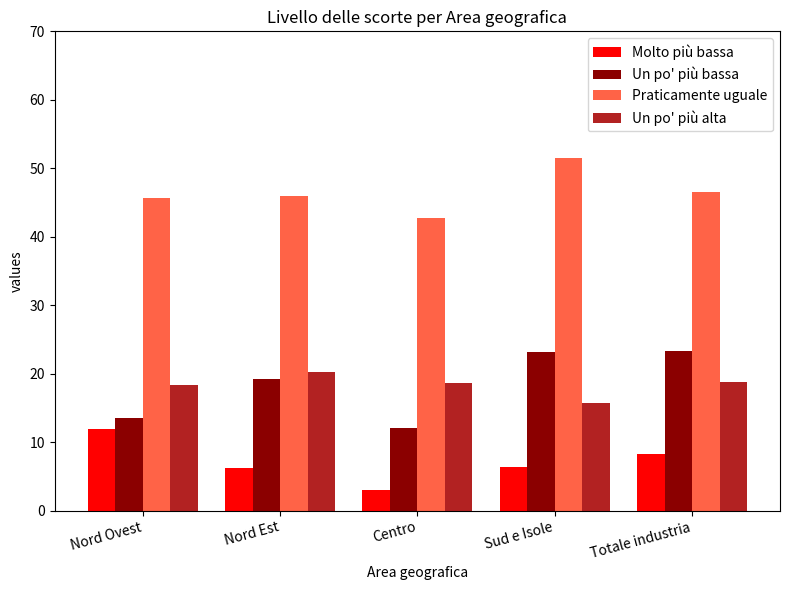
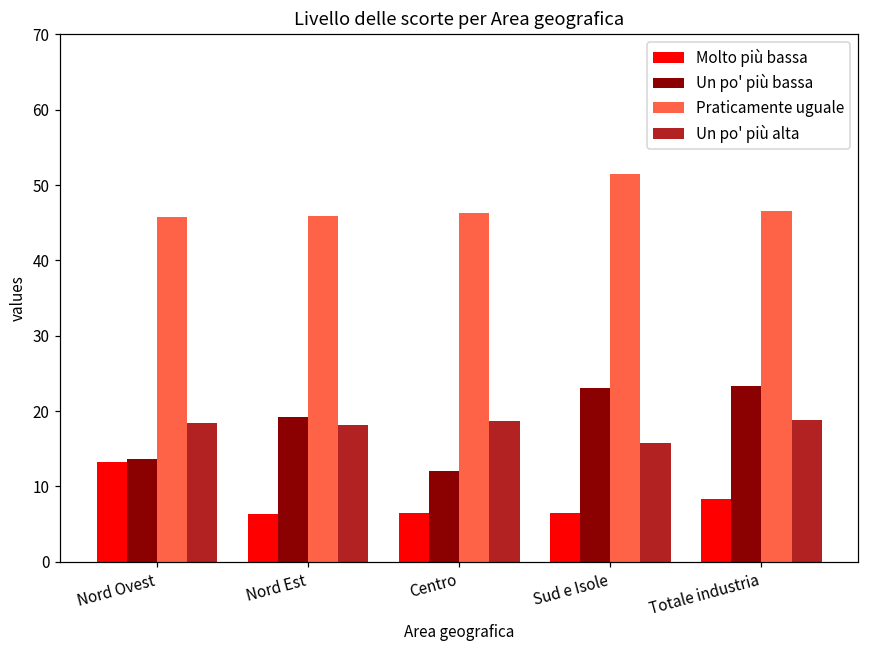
  {
    "Molto più bassa": {
-     "Nord Ovest": 12,
+     "Nord Ovest": 13,
      "Nord Est": 6,
-     "Centro": 3,
+     "Centro": 7,
      "Sud e Isole": 6,
      "Totale industria": 8
    },
    "Un po' più bassa": {
      "Nord Ovest": 14,
      "Nord Est": 19,
      "Centro": 12,
      "Sud e Isole": 23,
      "Totale industria": 23
    },
    "Praticamente uguale": {
      "Nord Ovest": 46,
      "Nord Est": 46,
-     "Centro": 43,
+     "Centro": 46,
      "Sud e Isole": 52,
      "Totale industria": 47
    },
    "Un po' più alta": {
      "Nord Ovest": 18,
-     "Nord Est": 20,
+     "Nord Est": 18,
      "Centro": 19,
      "Sud e Isole": 16,
      "Totale industria": 19
    }
  }
